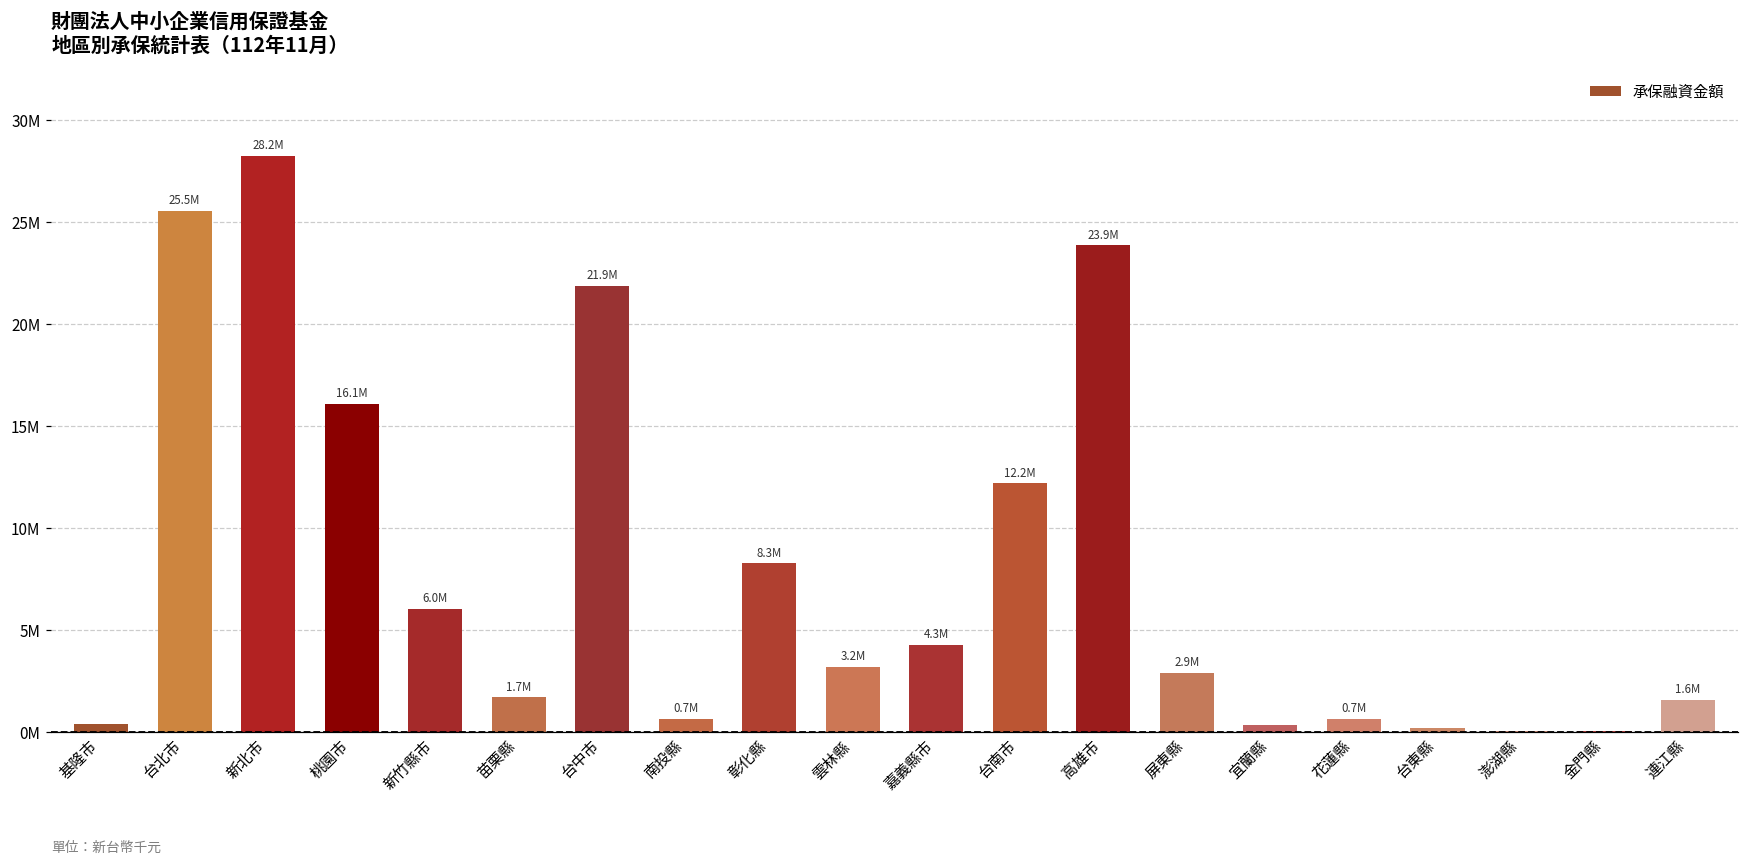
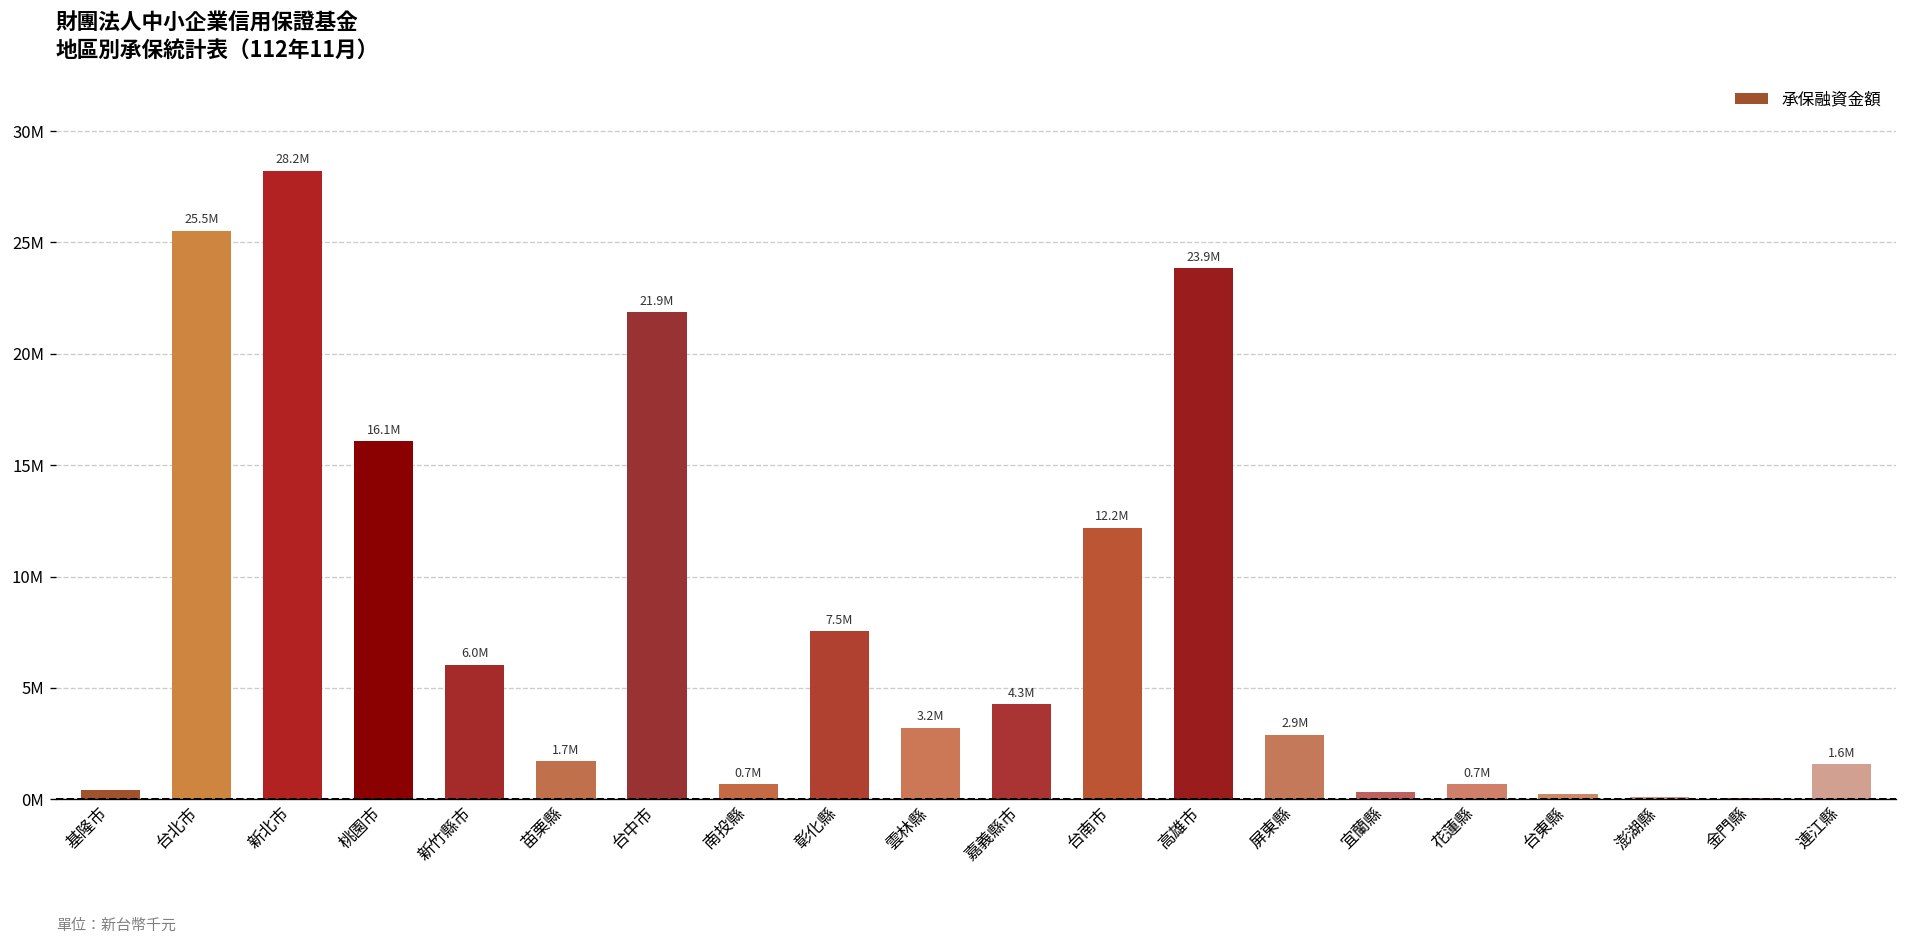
  {
    "台北市": "25.5M",
    "新北市": "28.2M",
    "桃園市": "16.1M",
    "新竹縣市": "6.0M",
    "苗栗縣": "1.7M",
    "台中市": "21.9M",
    "南投縣": "0.7M",
-   "彰化縣": "8.3M",
+   "彰化縣": "7.5M",
    "雲林縣": "3.2M",
    "嘉義縣市": "4.3M",
    "台南市": "12.2M",
    "高雄市": "23.9M",
    "屏東縣": "2.9M",
    "花蓮縣": "0.7M",
    "連江縣": "1.6M"
  }
